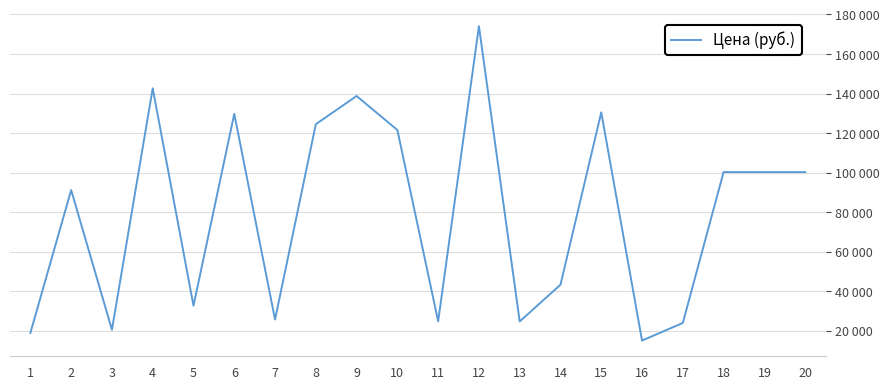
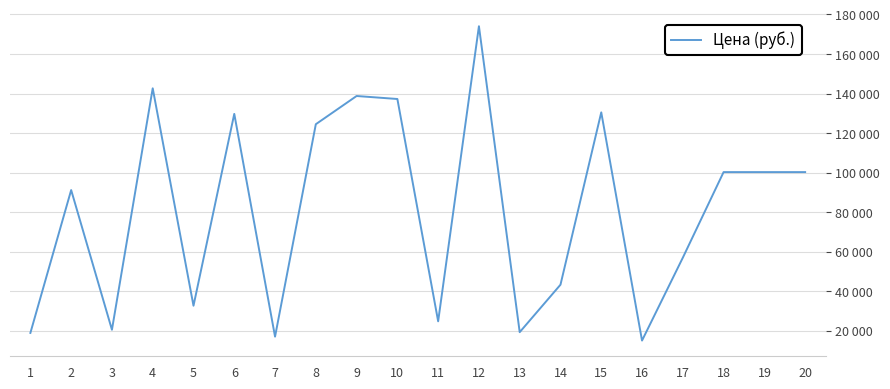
  {
    "1": 19000,
    "2": 91000,
    "3": 21000,
    "4": 143000,
    "5": 33000,
    "6": 130000,
-   "7": 26000,
+   "7": 17000,
    "8": 124000,
    "9": 139000,
-   "10": 122000,
+   "10": 137000,
    "11": 25000,
    "12": 174000,
-   "13": 25000,
+   "13": 19000,
    "14": 43000,
    "15": 130000,
    "16": 15000,
-   "17": 24000,
+   "17": 57000,
    "18": 100000,
    "19": 100000,
    "20": 100000
  }
